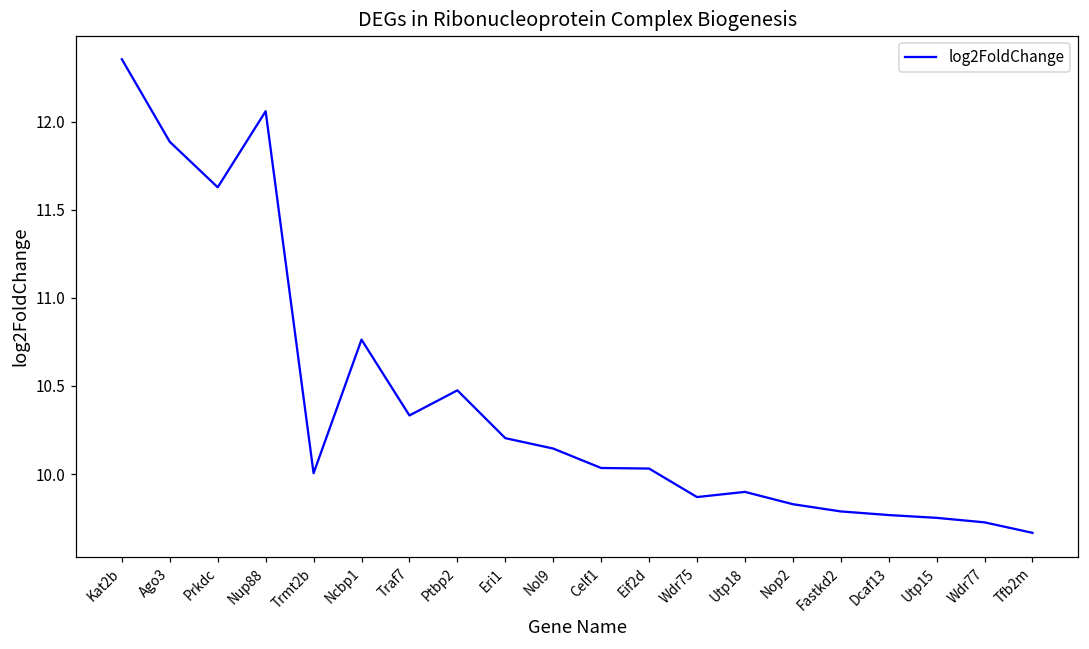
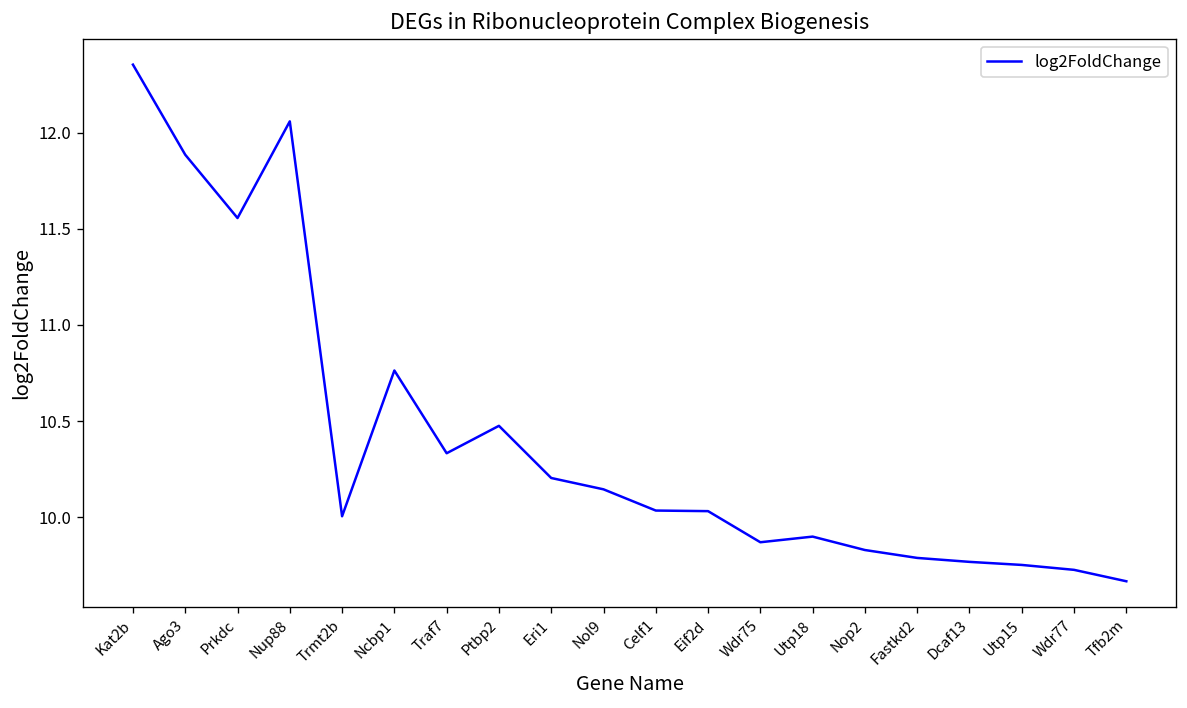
  {
    "Kat2b": 12.35,
    "Ago3": 11.89,
-   "Prkdc": 11.63,
+   "Prkdc": 11.56,
    "Nup88": 12.06,
    "Trmt2b": 10.00,
    "Ncbp1": 10.76,
    "Traf7": 10.33,
    "Ptbp2": 10.48,
    "Eri1": 10.20,
    "Nol9": 10.15,
    "Celf1": 10.03,
    "Eif2d": 10.03,
    "Wdr75": 9.87,
    "Utp18": 9.90,
    "Nop2": 9.83,
    "Fastkd2": 9.79,
    "Dcaf13": 9.77,
    "Utp15": 9.75,
    "Wdr77": 9.73,
    "Tfb2m": 9.67
  }
